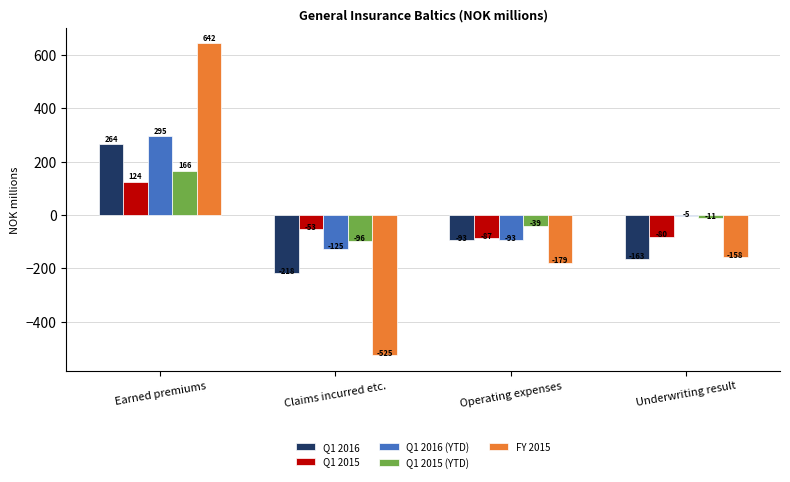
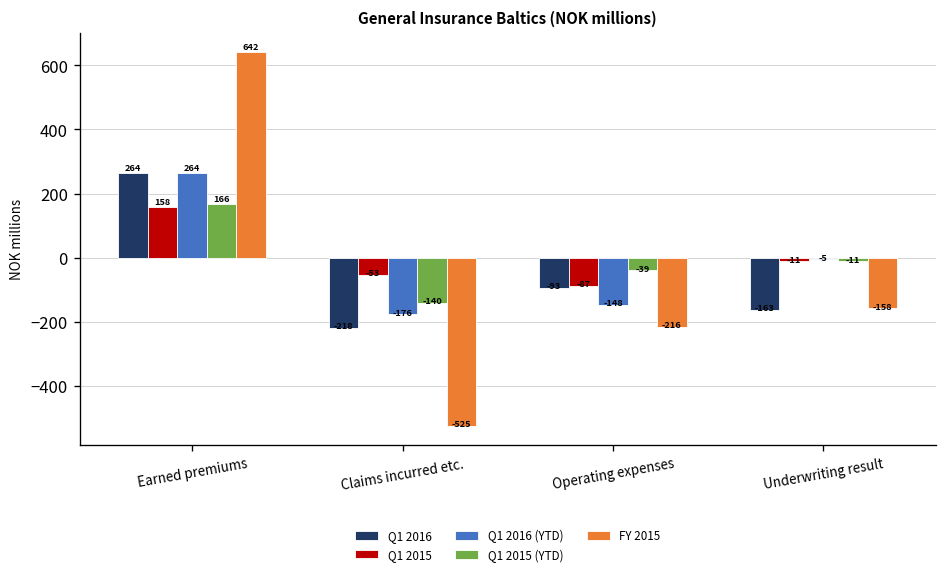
  {
    "Q1 2016": {
      "Earned premiums": 264,
      "Claims incurred etc.": -218,
      "Operating expenses": -93,
      "Underwriting result": -163
    },
    "Q1 2015": {
-     "Earned premiums": 124,
+     "Earned premiums": 158,
      "Claims incurred etc.": -53,
      "Operating expenses": -87,
-     "Underwriting result": -80
+     "Underwriting result": -11
    },
    "Q1 2016 (YTD)": {
-     "Earned premiums": 295,
-     "Claims incurred etc.": -125,
-     "Operating expenses": -93,
+     "Earned premiums": 264,
+     "Claims incurred etc.": -176,
+     "Operating expenses": -148,
      "Underwriting result": -5
    },
    "Q1 2015 (YTD)": {
      "Earned premiums": 166,
-     "Claims incurred etc.": -96,
+     "Claims incurred etc.": -140,
      "Operating expenses": -39,
      "Underwriting result": -11
    },
    "FY 2015": {
      "Earned premiums": 642,
      "Claims incurred etc.": -525,
-     "Operating expenses": -179,
+     "Operating expenses": -216,
      "Underwriting result": -158
    }
  }
